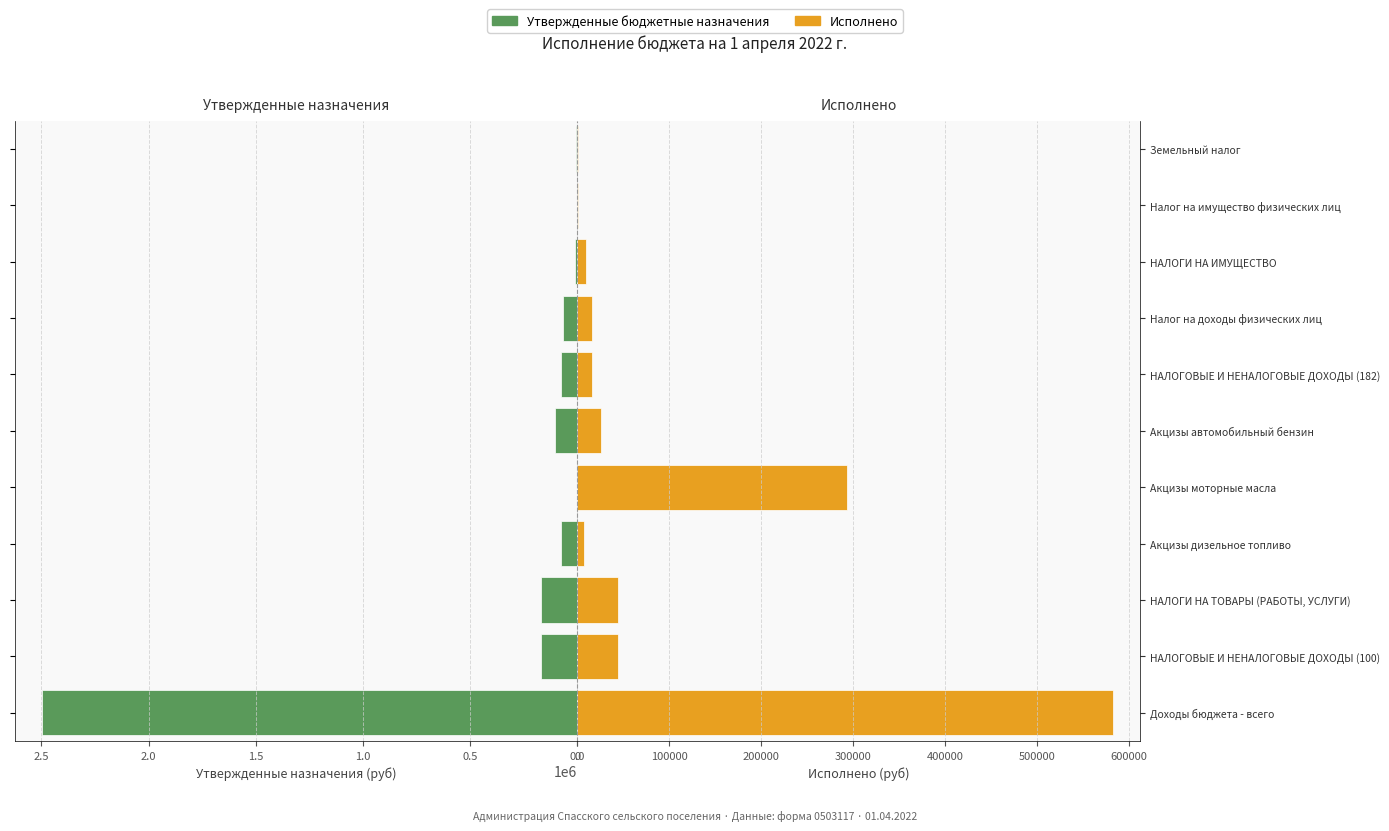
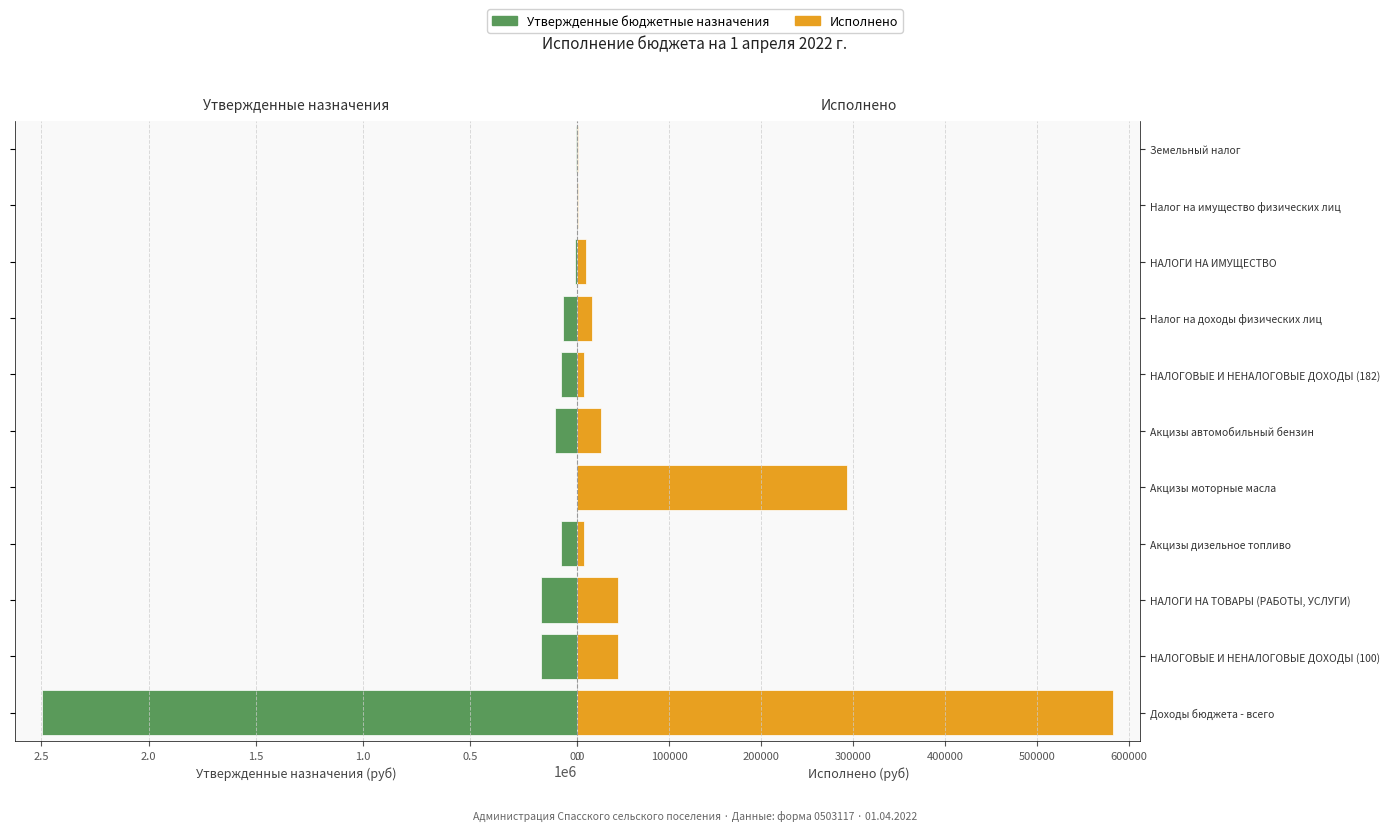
  {
    "Исполнено": {
      "НАЛОГИ НА ИМУЩЕСТВО": 10000,
      "Налог на доходы физических лиц": 20000,
-     "НАЛОГОВЫЕ И НЕНАЛОГОВЫЕ ДОХОДЫ (182)": 20000,
+     "НАЛОГОВЫЕ И НЕНАЛОГОВЫЕ ДОХОДЫ (182)": 10000,
      "Акцизы автомобильный бензин": 30000,
      "Акцизы моторные масла": 290000,
      "Акцизы дизельное топливо": 10000,
      "НАЛОГИ НА ТОВАРЫ (РАБОТЫ, УСЛУГИ)": 40000,
      "НАЛОГОВЫЕ И НЕНАЛОГОВЫЕ ДОХОДЫ (100)": 40000,
      "Доходы бюджета - всего": 580000
    }
  }
